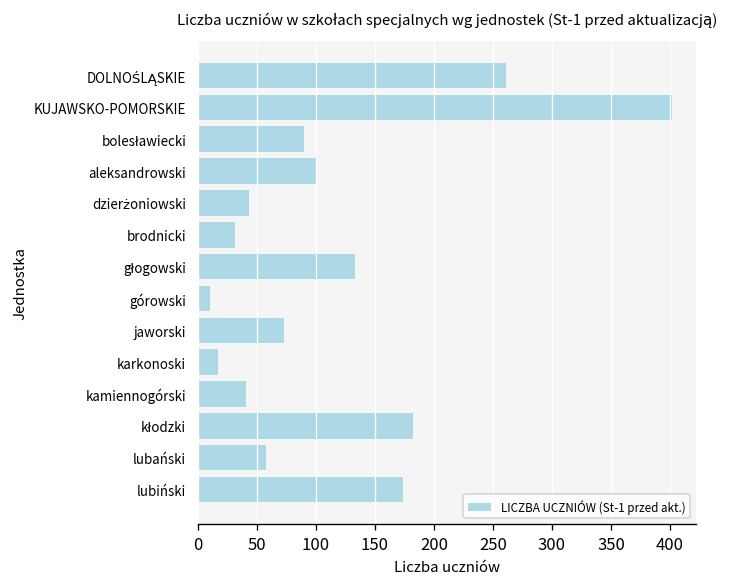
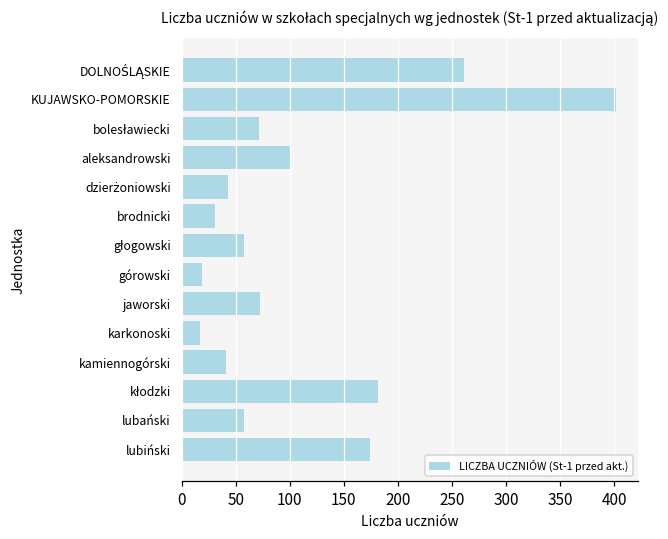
  {
    "DOLNOŚLĄSKIE": 260,
    "KUJAWSKO-POMORSKIE": 400,
-   "bolesławiecki": 90,
+   "bolesławiecki": 70,
    "aleksandrowski": 100,
    "dzierżoniowski": 40,
    "brodnicki": 30,
-   "głogowski": 130,
-   "górowski": 10,
+   "głogowski": 60,
+   "górowski": 20,
    "jaworski": 70,
    "karkonoski": 20,
    "kamiennogórski": 40,
    "kłodzki": 180,
    "lubański": 60,
    "lubiński": 170
  }
